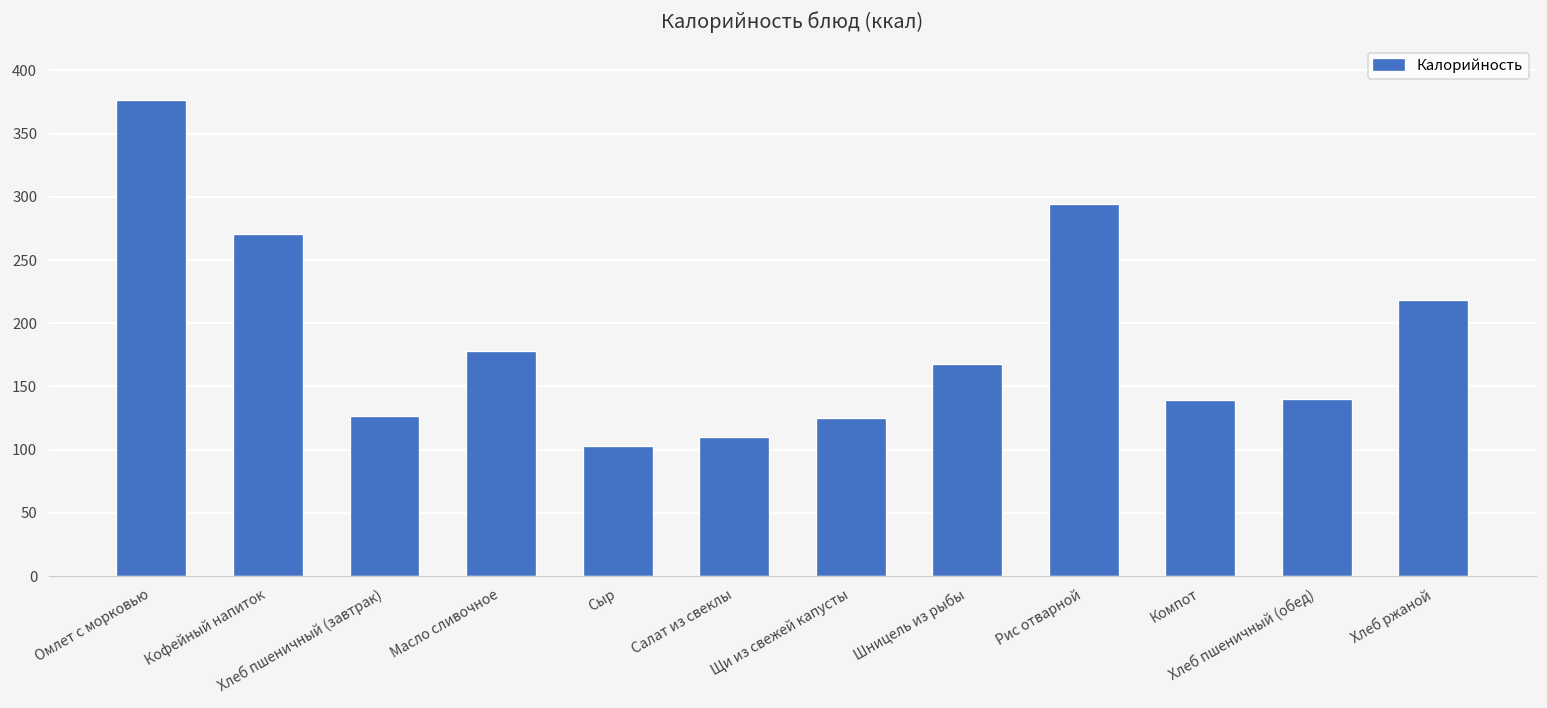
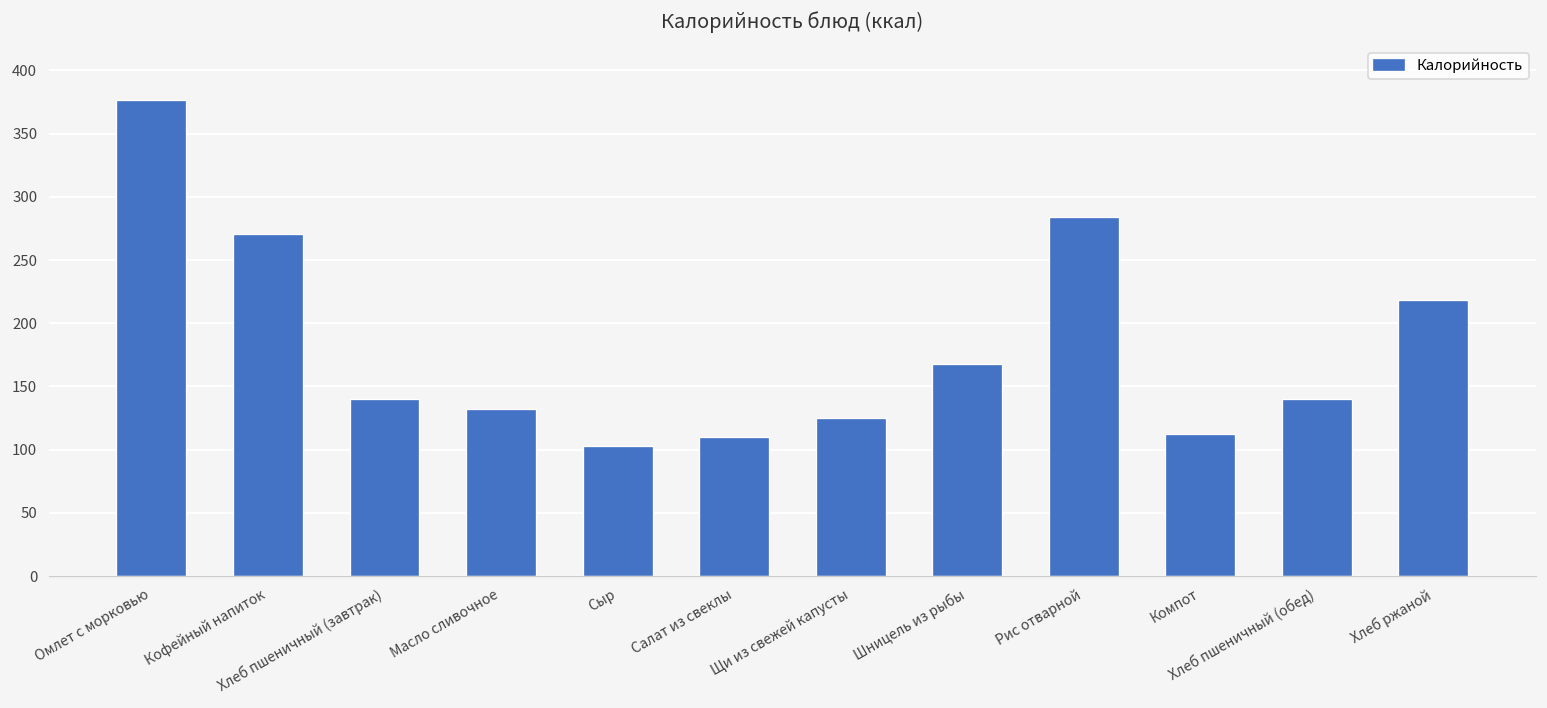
  {
    "Омлет с морковью": 377,
    "Кофейный напиток": 271,
-   "Хлеб пшеничный (завтрак)": 127,
-   "Масло сливочное": 178,
+   "Хлеб пшеничный (завтрак)": 140,
+   "Масло сливочное": 132,
    "Сыр": 103,
    "Салат из свеклы": 110,
    "Щи из свежей капусты": 125,
    "Шницель из рыбы": 168,
-   "Рис отварной": 294,
-   "Компот": 139,
+   "Рис отварной": 284,
+   "Компот": 112,
    "Хлеб пшеничный (обед)": 140,
    "Хлеб ржаной": 218
  }
